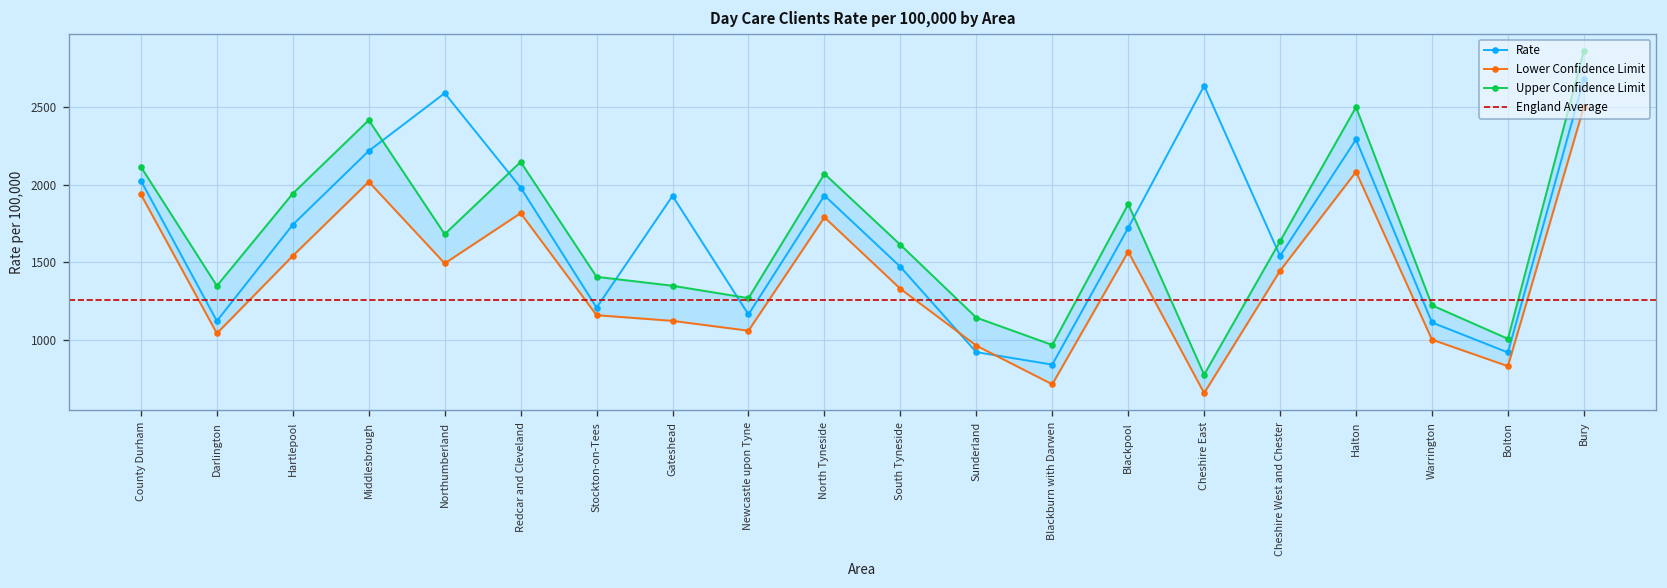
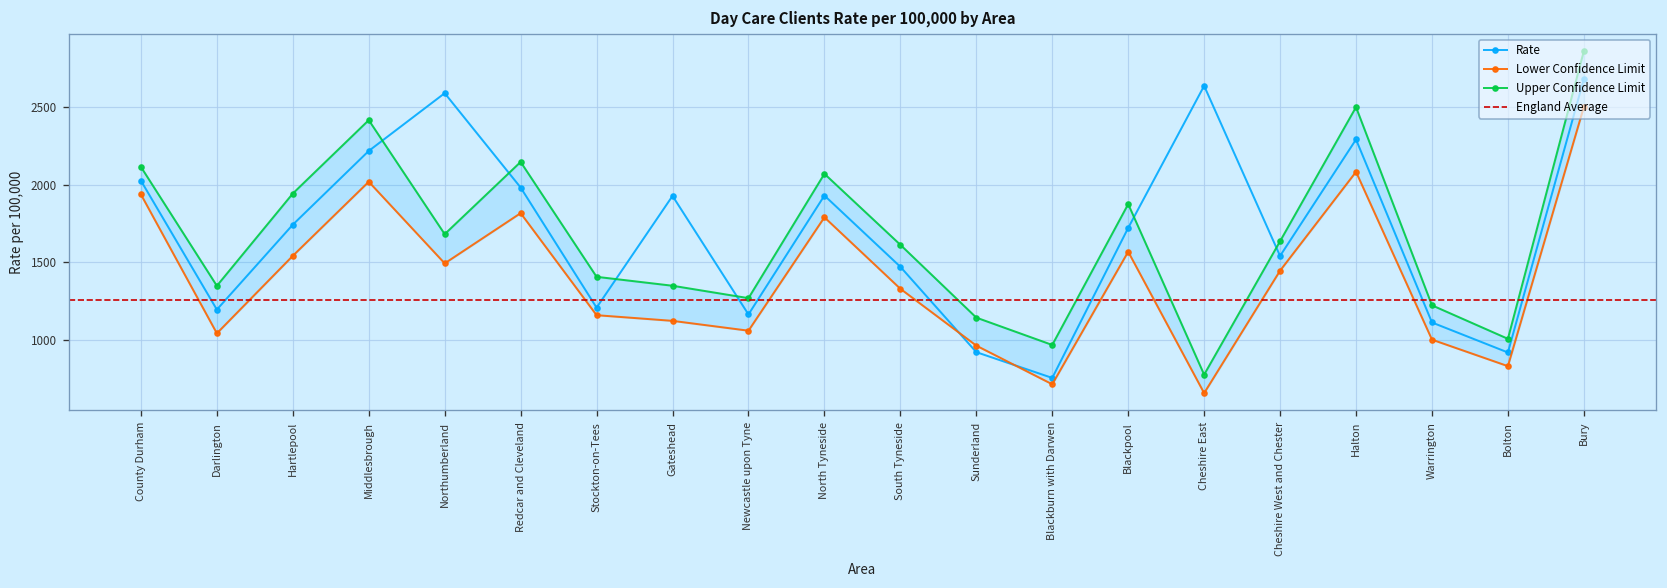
  {
    "Rate": {
      "County Durham": 2030,
-     "Darlington": 1120,
+     "Darlington": 1200,
      "Hartlepool": 1740,
      "Middlesbrough": 2220,
      "Northumberland": 2590,
      "Redcar and Cleveland": 1980,
      "Stockton-on-Tees": 1210,
      "Gateshead": 1930,
      "Newcastle upon Tyne": 1160,
      "North Tyneside": 1930,
      "South Tyneside": 1470,
      "Sunderland": 920,
-     "Blackburn with Darwen": 840,
+     "Blackburn with Darwen": 760,
      "Blackpool": 1720,
      "Cheshire East": 2640,
      "Cheshire West and Chester": 1540,
      "Halton": 2290,
      "Warrington": 1110,
      "Bolton": 920
    },
    "Lower Confidence Limit": {
      "County Durham": 1940,
      "Darlington": 1040,
      "Hartlepool": 1540,
      "Middlesbrough": 2020,
      "Northumberland": 1490,
      "Redcar and Cleveland": 1820,
      "Stockton-on-Tees": 1160,
      "Gateshead": 1120,
      "Newcastle upon Tyne": 1060,
      "North Tyneside": 1790,
      "South Tyneside": 1330,
      "Sunderland": 960,
      "Blackburn with Darwen": 720,
      "Blackpool": 1570,
      "Cheshire East": 660,
      "Cheshire West and Chester": 1450,
      "Halton": 2080,
      "Warrington": 1000,
      "Bolton": 830
    },
    "Upper Confidence Limit": {
      "County Durham": 2110,
      "Darlington": 1350,
      "Hartlepool": 1940,
      "Middlesbrough": 2410,
      "Northumberland": 1680,
      "Redcar and Cleveland": 2150,
      "Stockton-on-Tees": 1410,
      "Gateshead": 1350,
      "Newcastle upon Tyne": 1270,
      "North Tyneside": 2070,
      "South Tyneside": 1610,
      "Sunderland": 1140,
      "Blackburn with Darwen": 970,
      "Blackpool": 1870,
      "Cheshire East": 780,
      "Cheshire West and Chester": 1640,
      "Halton": 2500,
      "Warrington": 1220,
      "Bolton": 1010
    }
  }
